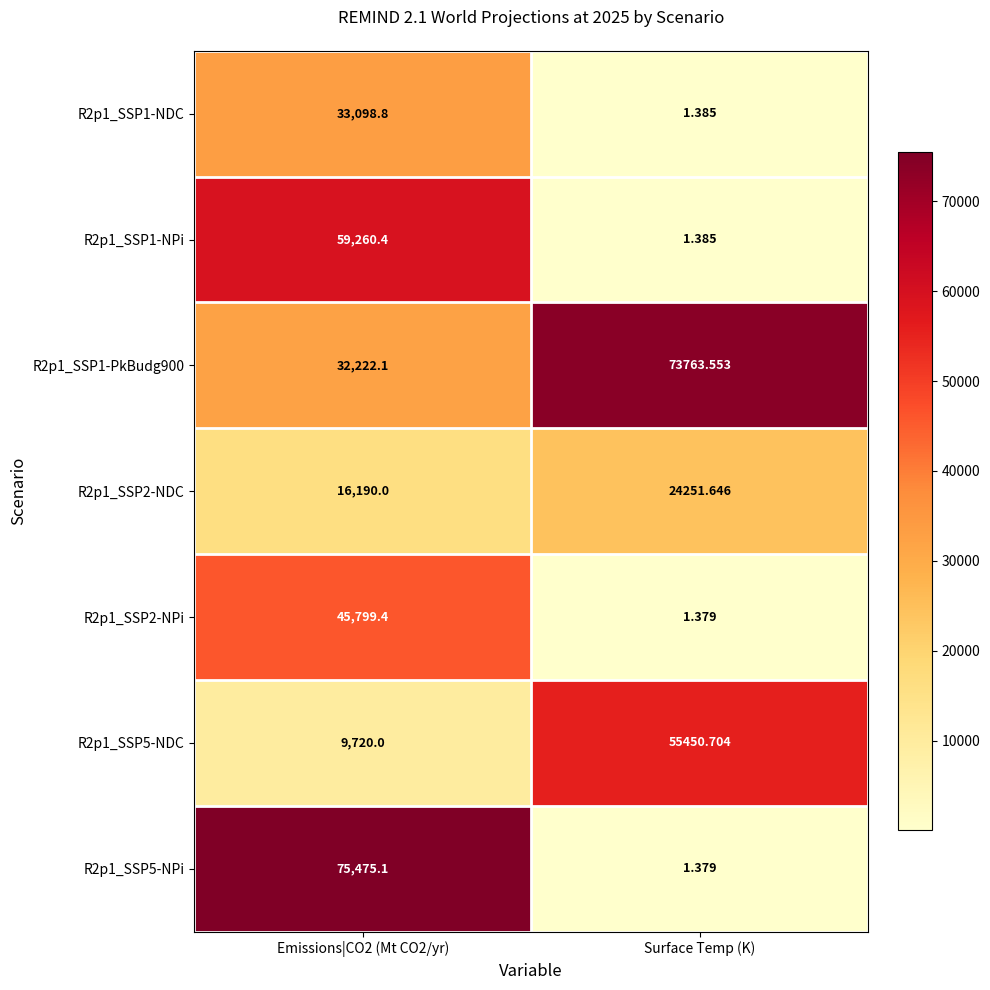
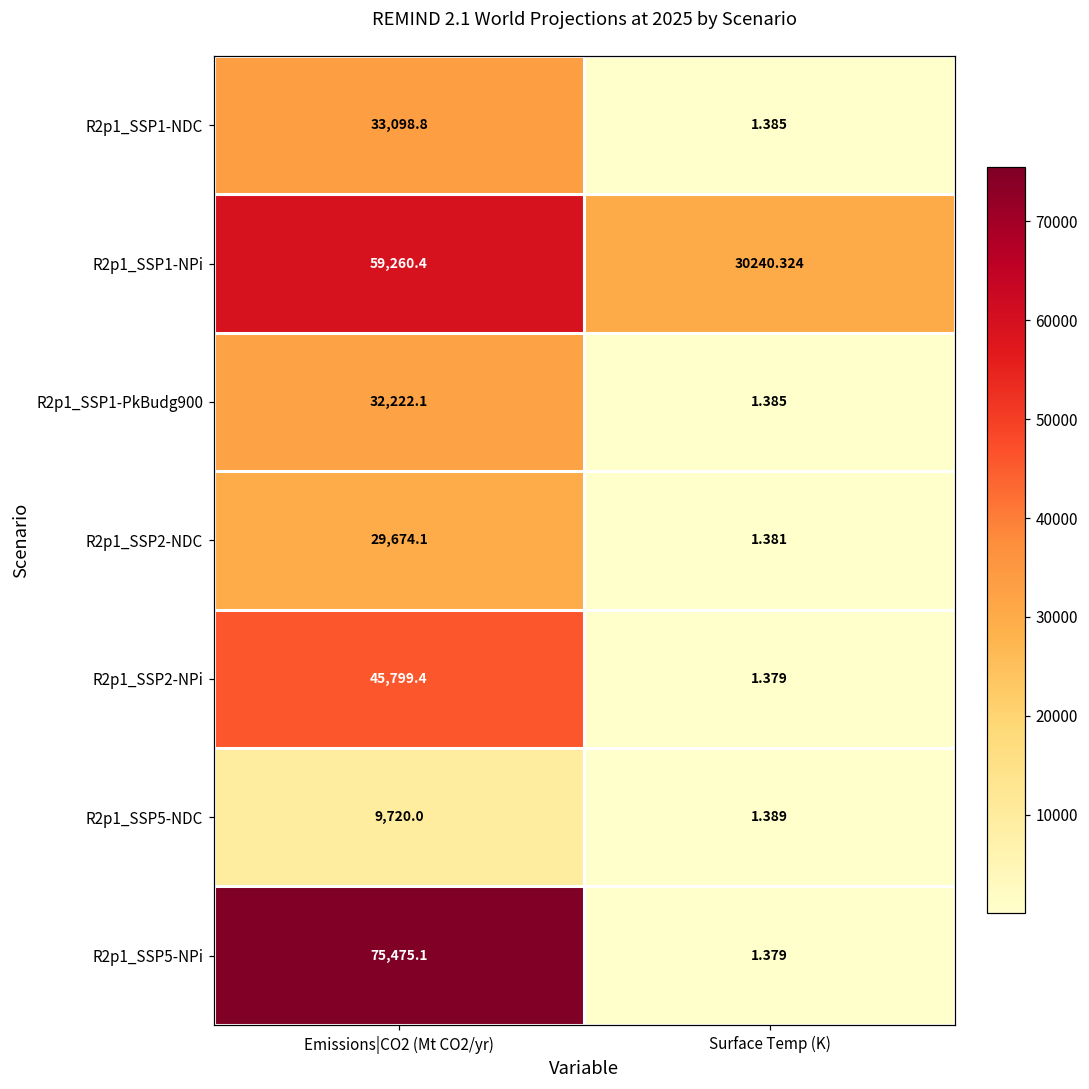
  {
    "R2p1_SSP1-NDC": {
      "Emissions|CO2 (Mt CO2/yr)": "33,098.8",
      "Surface Temp (K)": "1.385"
    },
    "R2p1_SSP1-NPi": {
      "Emissions|CO2 (Mt CO2/yr)": "59,260.4",
-     "Surface Temp (K)": "1.385"
+     "Surface Temp (K)": "30240.324"
    },
    "R2p1_SSP1-PkBudg900": {
      "Emissions|CO2 (Mt CO2/yr)": "32,222.1",
-     "Surface Temp (K)": "73763.553"
+     "Surface Temp (K)": "1.385"
    },
    "R2p1_SSP2-NDC": {
-     "Emissions|CO2 (Mt CO2/yr)": "16,190.0",
-     "Surface Temp (K)": "24251.646"
+     "Emissions|CO2 (Mt CO2/yr)": "29,674.1",
+     "Surface Temp (K)": "1.381"
    },
    "R2p1_SSP2-NPi": {
      "Emissions|CO2 (Mt CO2/yr)": "45,799.4",
      "Surface Temp (K)": "1.379"
    },
    "R2p1_SSP5-NDC": {
      "Emissions|CO2 (Mt CO2/yr)": "9,720.0",
-     "Surface Temp (K)": "55450.704"
+     "Surface Temp (K)": "1.389"
    },
    "R2p1_SSP5-NPi": {
      "Emissions|CO2 (Mt CO2/yr)": "75,475.1",
      "Surface Temp (K)": "1.379"
    }
  }
